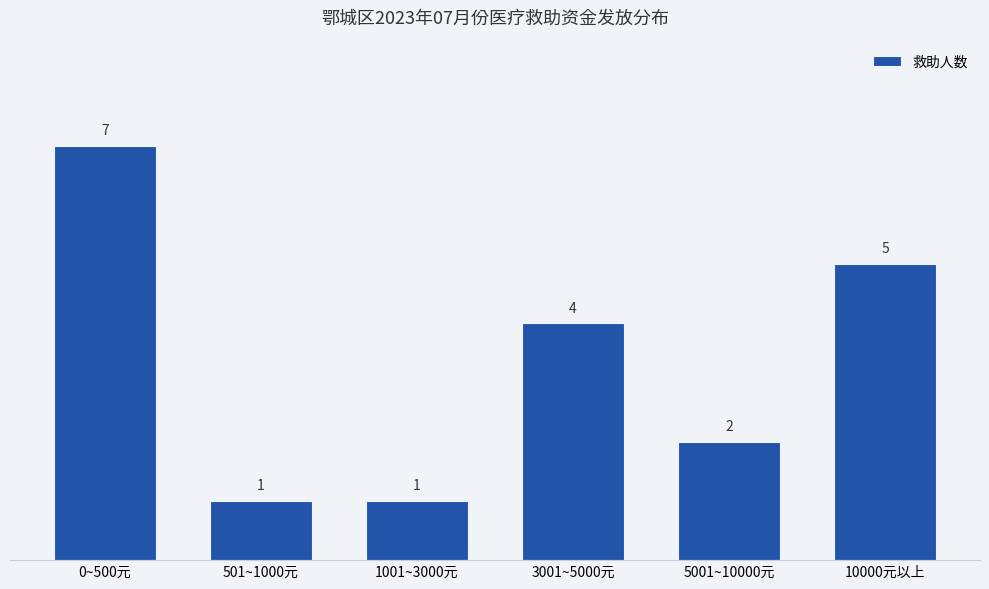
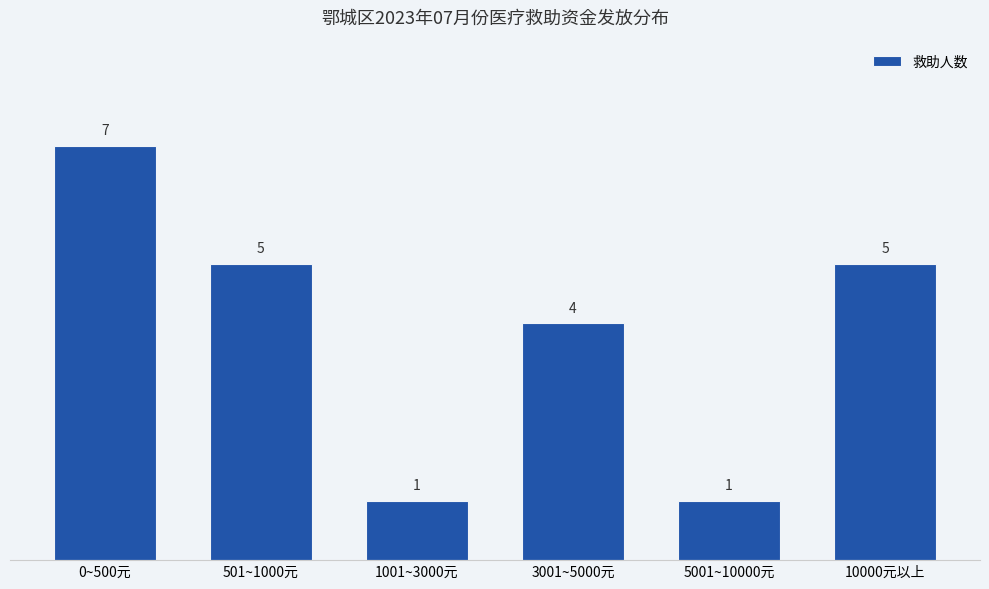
  {
    "0~500元": 7,
-   "501~1000元": 1,
+   "501~1000元": 5,
    "1001~3000元": 1,
    "3001~5000元": 4,
-   "5001~10000元": 2,
+   "5001~10000元": 1,
    "10000元以上": 5
  }
